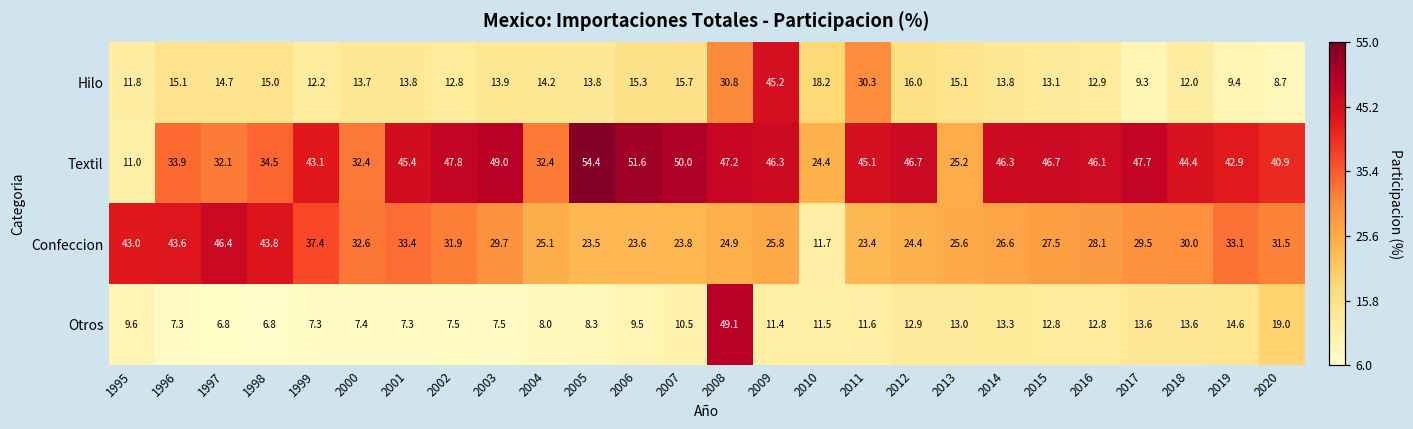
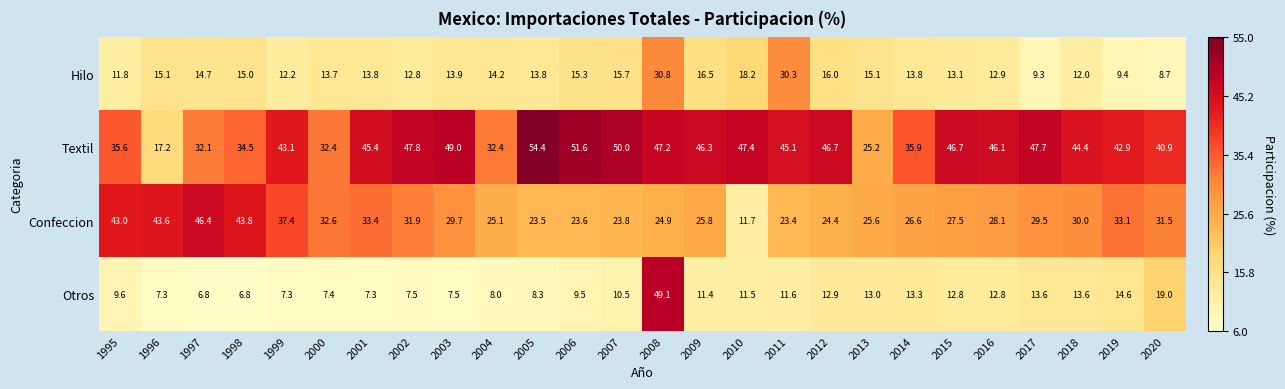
  {
    "Hilo": {
      "1995": 11.8,
      "1996": 15.1,
      "1997": 14.7,
      "1998": 15.0,
      "1999": 12.2,
      "2000": 13.7,
      "2001": 13.8,
      "2002": 12.8,
      "2003": 13.9,
      "2004": 14.2,
      "2005": 13.8,
      "2006": 15.3,
      "2007": 15.7,
      "2008": 30.8,
-     "2009": 45.2,
+     "2009": 16.5,
      "2010": 18.2,
      "2011": 30.3,
      "2012": 16.0,
      "2013": 15.1,
      "2014": 13.8,
      "2015": 13.1,
      "2016": 12.9,
      "2017": 9.3,
      "2018": 12.0,
      "2019": 9.4,
      "2020": 8.7
    },
    "Textil": {
-     "1995": 11.0,
-     "1996": 33.9,
+     "1995": 35.6,
+     "1996": 17.2,
      "1997": 32.1,
      "1998": 34.5,
      "1999": 43.1,
      "2000": 32.4,
      "2001": 45.4,
      "2002": 47.8,
      "2003": 49.0,
      "2004": 32.4,
      "2005": 54.4,
      "2006": 51.6,
      "2007": 50.0,
      "2008": 47.2,
      "2009": 46.3,
-     "2010": 24.4,
+     "2010": 47.4,
      "2011": 45.1,
      "2012": 46.7,
      "2013": 25.2,
-     "2014": 46.3,
+     "2014": 35.9,
      "2015": 46.7,
      "2016": 46.1,
      "2017": 47.7,
      "2018": 44.4,
      "2019": 42.9,
      "2020": 40.9
    },
    "Confeccion": {
      "1995": 43.0,
      "1996": 43.6,
      "1997": 46.4,
      "1998": 43.8,
      "1999": 37.4,
      "2000": 32.6,
      "2001": 33.4,
      "2002": 31.9,
      "2003": 29.7,
      "2004": 25.1,
      "2005": 23.5,
      "2006": 23.6,
      "2007": 23.8,
      "2008": 24.9,
      "2009": 25.8,
      "2010": 11.7,
      "2011": 23.4,
      "2012": 24.4,
      "2013": 25.6,
      "2014": 26.6,
      "2015": 27.5,
      "2016": 28.1,
      "2017": 29.5,
      "2018": 30.0,
      "2019": 33.1,
      "2020": 31.5
    },
    "Otros": {
      "1995": 9.6,
      "1996": 7.3,
      "1997": 6.8,
      "1998": 6.8,
      "1999": 7.3,
      "2000": 7.4,
      "2001": 7.3,
      "2002": 7.5,
      "2003": 7.5,
      "2004": 8.0,
      "2005": 8.3,
      "2006": 9.5,
      "2007": 10.5,
      "2008": 49.1,
      "2009": 11.4,
      "2010": 11.5,
      "2011": 11.6,
      "2012": 12.9,
      "2013": 13.0,
      "2014": 13.3,
      "2015": 12.8,
      "2016": 12.8,
      "2017": 13.6,
      "2018": 13.6,
      "2019": 14.6,
      "2020": 19.0
    }
  }
